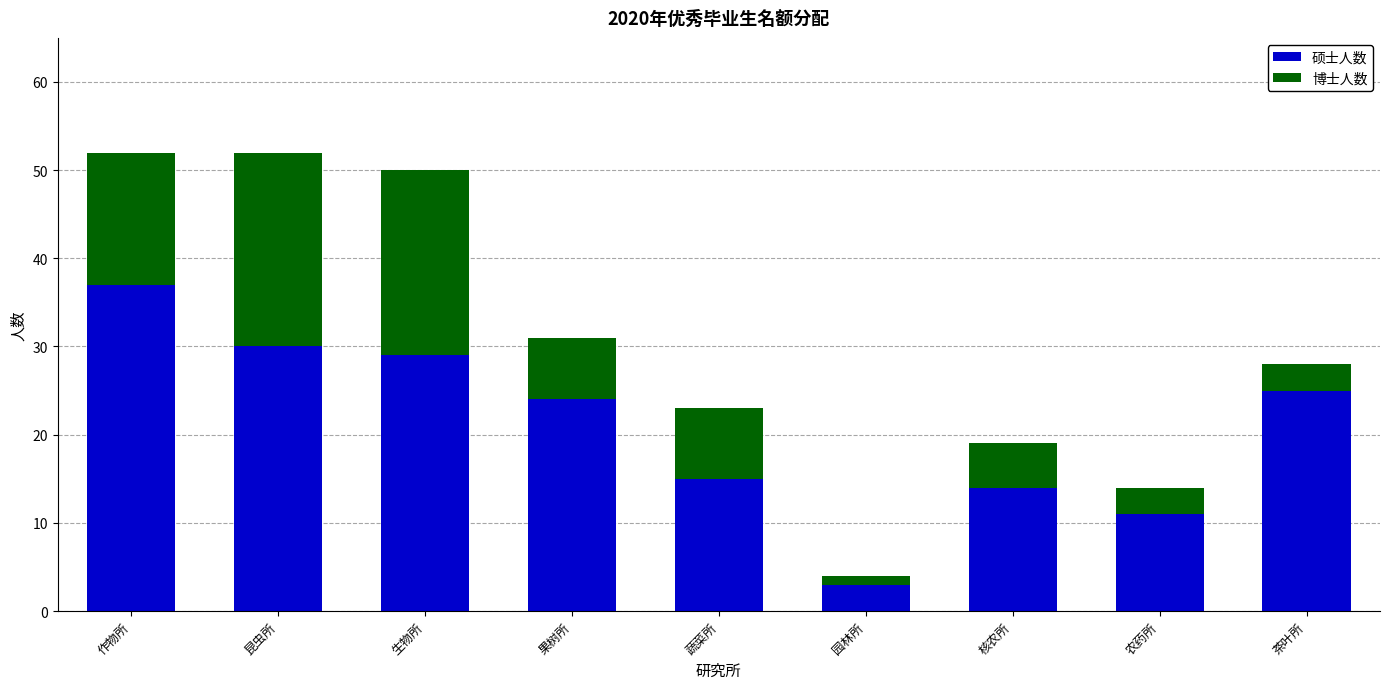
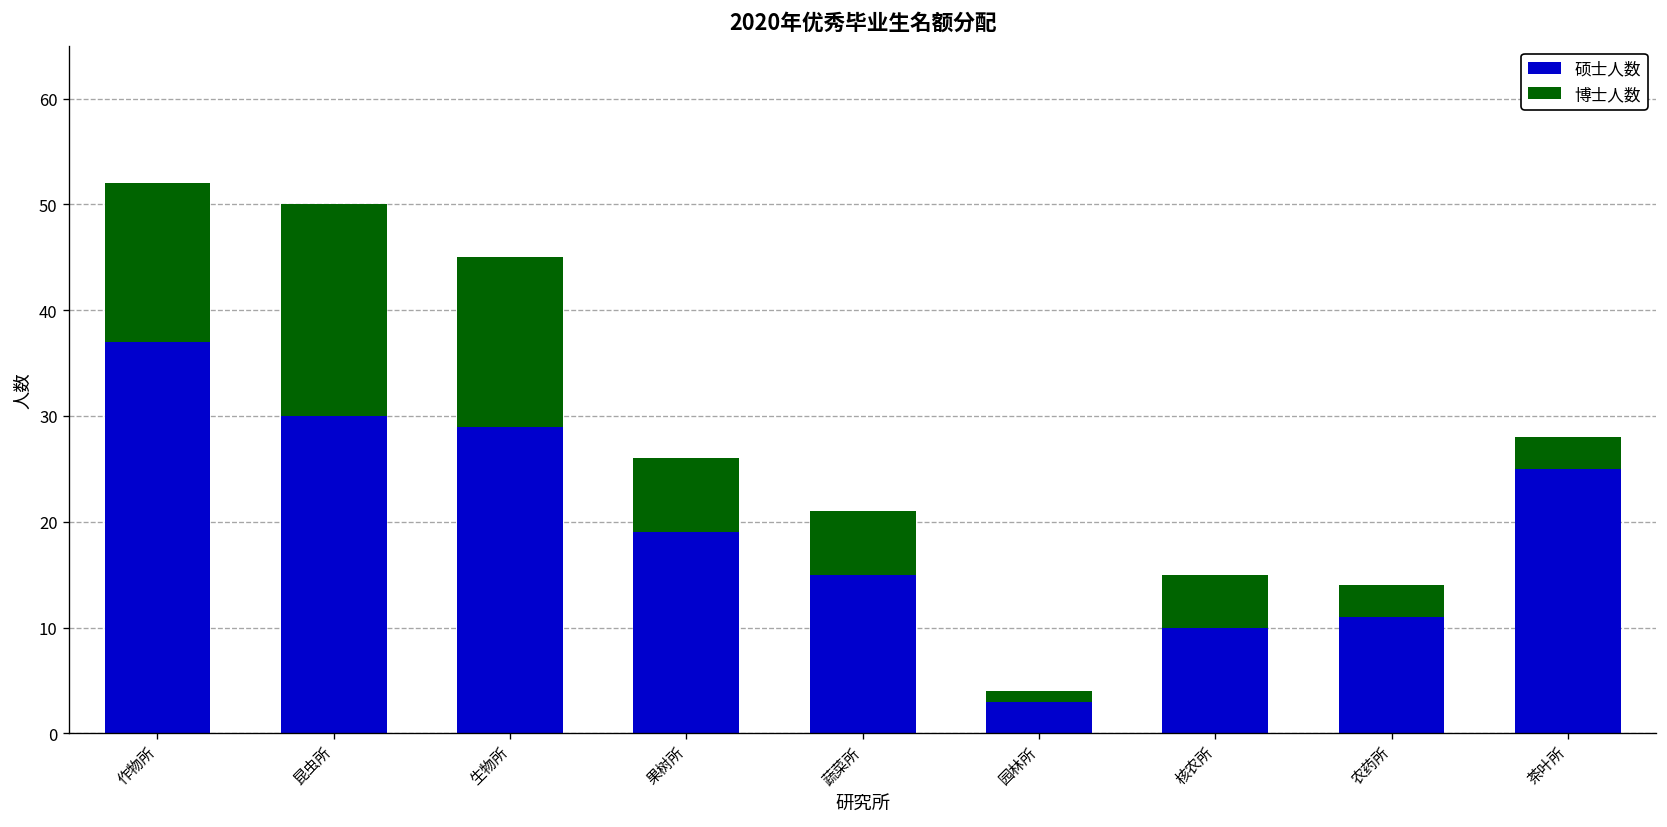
  {
    "硕士人数": {
      "作物所": 37,
      "昆虫所": 30,
      "生物所": 29,
-     "果树所": 24,
+     "果树所": 19,
      "蔬菜所": 15,
      "园林所": 3,
-     "核农所": 14,
+     "核农所": 10,
      "农药所": 11,
      "茶叶所": 25
    },
    "博士人数": {
      "作物所": 15,
-     "昆虫所": 22,
-     "生物所": 21,
+     "昆虫所": 20,
+     "生物所": 16,
      "果树所": 7,
-     "蔬菜所": 8,
+     "蔬菜所": 6,
      "园林所": 1,
      "核农所": 5,
      "农药所": 3,
      "茶叶所": 3
    }
  }
